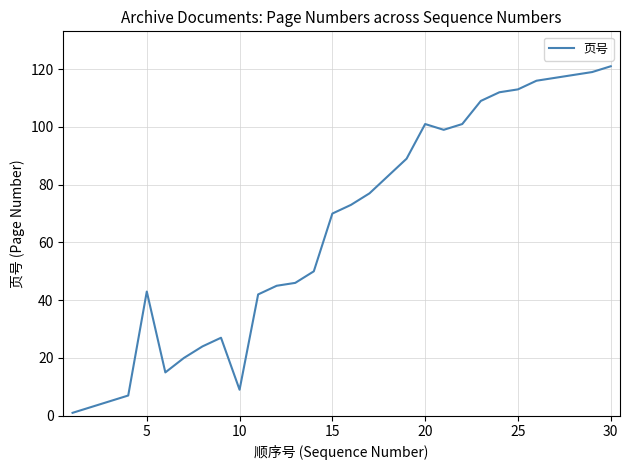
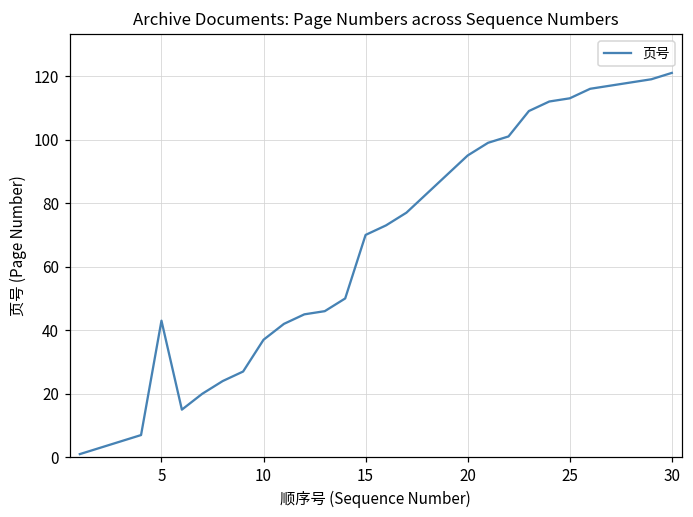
  {
    "5": 43,
-   "10": 9,
+   "10": 37,
    "15": 70,
-   "20": 101,
+   "20": 95,
    "25": 113,
    "30": 121
  }
